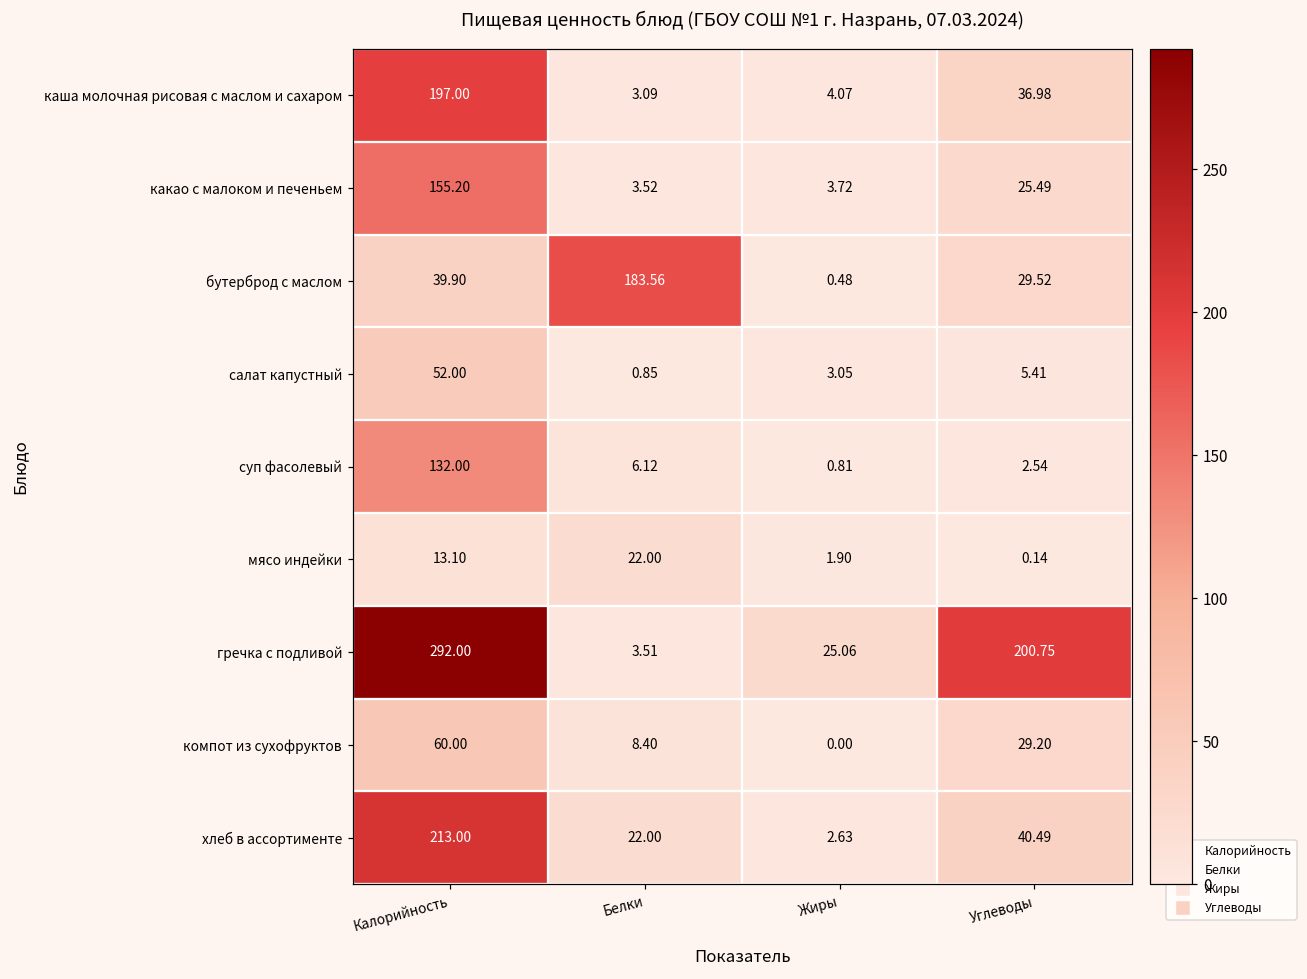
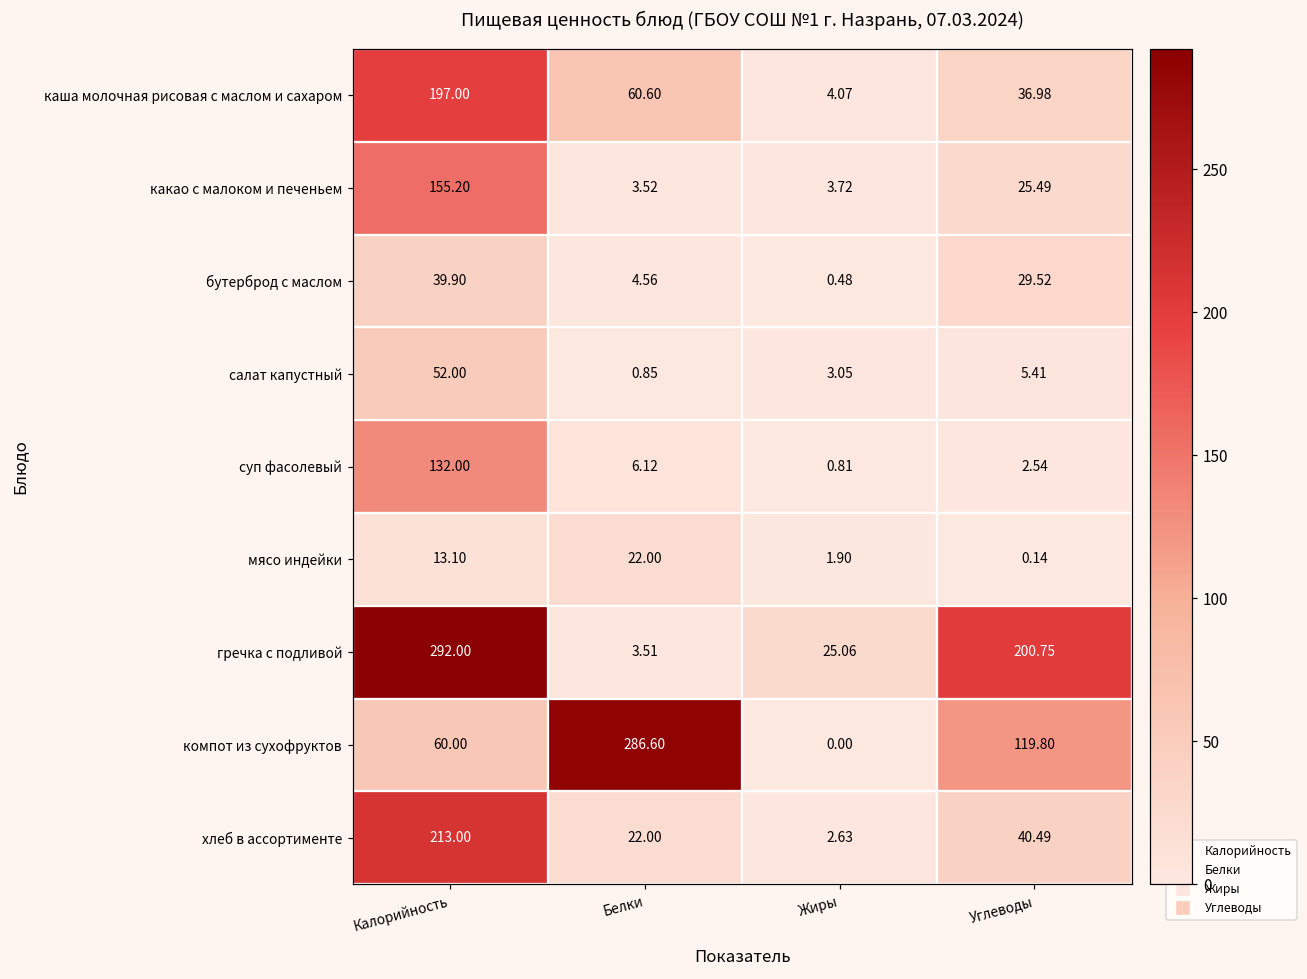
  {
    "каша молочная рисовая с маслом и сахаром": {
      "Калорийность": 197.00,
-     "Белки": 3.09,
+     "Белки": 60.60,
      "Жиры": 4.07,
      "Углеводы": 36.98
    },
    "какао с малоком и печеньем": {
      "Калорийность": 155.20,
      "Белки": 3.52,
      "Жиры": 3.72,
      "Углеводы": 25.49
    },
    "бутерброд с маслом": {
      "Калорийность": 39.90,
-     "Белки": 183.56,
+     "Белки": 4.56,
      "Жиры": 0.48,
      "Углеводы": 29.52
    },
    "салат капустный": {
      "Калорийность": 52.00,
      "Белки": 0.85,
      "Жиры": 3.05,
      "Углеводы": 5.41
    },
    "суп фасолевый": {
      "Калорийность": 132.00,
      "Белки": 6.12,
      "Жиры": 0.81,
      "Углеводы": 2.54
    },
    "мясо индейки": {
      "Калорийность": 13.10,
      "Белки": 22.00,
      "Жиры": 1.90,
      "Углеводы": 0.14
    },
    "гречка с подливой": {
      "Калорийность": 292.00,
      "Белки": 3.51,
      "Жиры": 25.06,
      "Углеводы": 200.75
    },
    "компот из сухофруктов": {
      "Калорийность": 60.00,
-     "Белки": 8.40,
+     "Белки": 286.60,
      "Жиры": 0.00,
-     "Углеводы": 29.20
+     "Углеводы": 119.80
    },
    "хлеб в ассортименте": {
      "Калорийность": 213.00,
      "Белки": 22.00,
      "Жиры": 2.63,
      "Углеводы": 40.49
    }
  }
